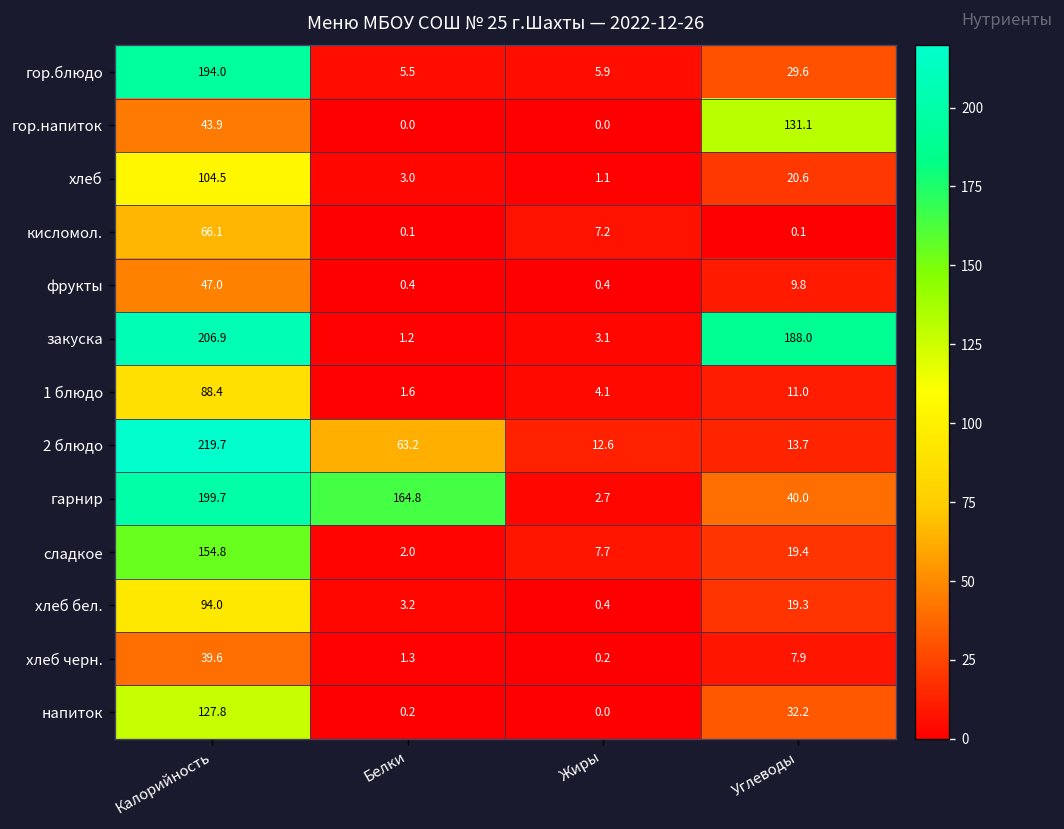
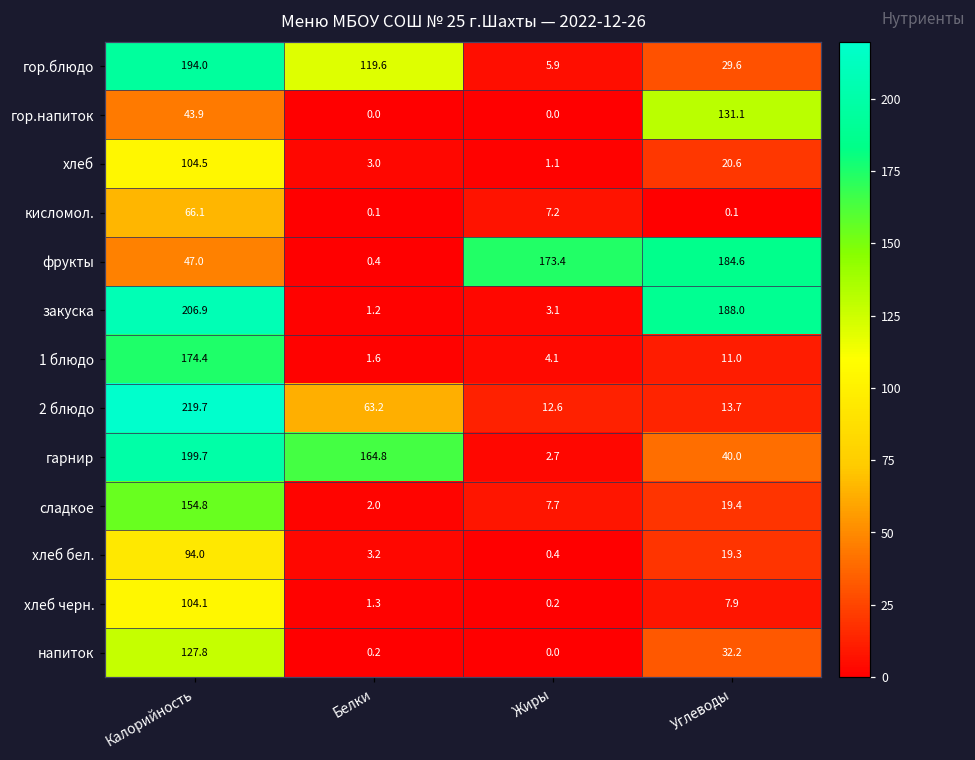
  {
    "гор.блюдо": {
      "Калорийность": 194.0,
-     "Белки": 5.5,
+     "Белки": 119.6,
      "Жиры": 5.9,
      "Углеводы": 29.6
    },
    "гор.напиток": {
      "Калорийность": 43.9,
      "Белки": 0.0,
      "Жиры": 0.0,
      "Углеводы": 131.1
    },
    "хлеб": {
      "Калорийность": 104.5,
      "Белки": 3.0,
      "Жиры": 1.1,
      "Углеводы": 20.6
    },
    "кисломол.": {
      "Калорийность": 66.1,
      "Белки": 0.1,
      "Жиры": 7.2,
      "Углеводы": 0.1
    },
    "фрукты": {
      "Калорийность": 47.0,
      "Белки": 0.4,
-     "Жиры": 0.4,
-     "Углеводы": 9.8
+     "Жиры": 173.4,
+     "Углеводы": 184.6
    },
    "закуска": {
      "Калорийность": 206.9,
      "Белки": 1.2,
      "Жиры": 3.1,
      "Углеводы": 188.0
    },
    "1 блюдо": {
-     "Калорийность": 88.4,
+     "Калорийность": 174.4,
      "Белки": 1.6,
      "Жиры": 4.1,
      "Углеводы": 11.0
    },
    "2 блюдо": {
      "Калорийность": 219.7,
      "Белки": 63.2,
      "Жиры": 12.6,
      "Углеводы": 13.7
    },
    "гарнир": {
      "Калорийность": 199.7,
      "Белки": 164.8,
      "Жиры": 2.7,
      "Углеводы": 40.0
    },
    "сладкое": {
      "Калорийность": 154.8,
      "Белки": 2.0,
      "Жиры": 7.7,
      "Углеводы": 19.4
    },
    "хлеб бел.": {
      "Калорийность": 94.0,
      "Белки": 3.2,
      "Жиры": 0.4,
      "Углеводы": 19.3
    },
    "хлеб черн.": {
-     "Калорийность": 39.6,
+     "Калорийность": 104.1,
      "Белки": 1.3,
      "Жиры": 0.2,
      "Углеводы": 7.9
    },
    "напиток": {
      "Калорийность": 127.8,
      "Белки": 0.2,
      "Жиры": 0.0,
      "Углеводы": 32.2
    }
  }
